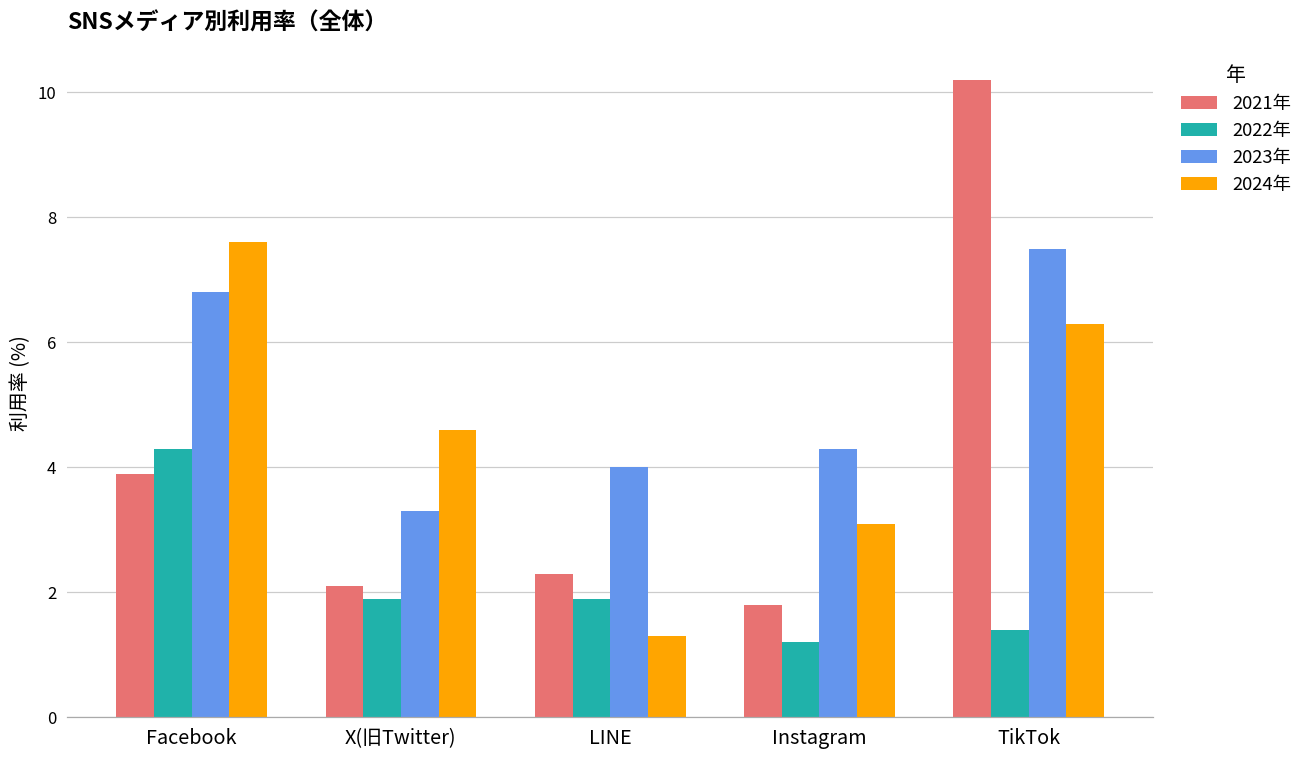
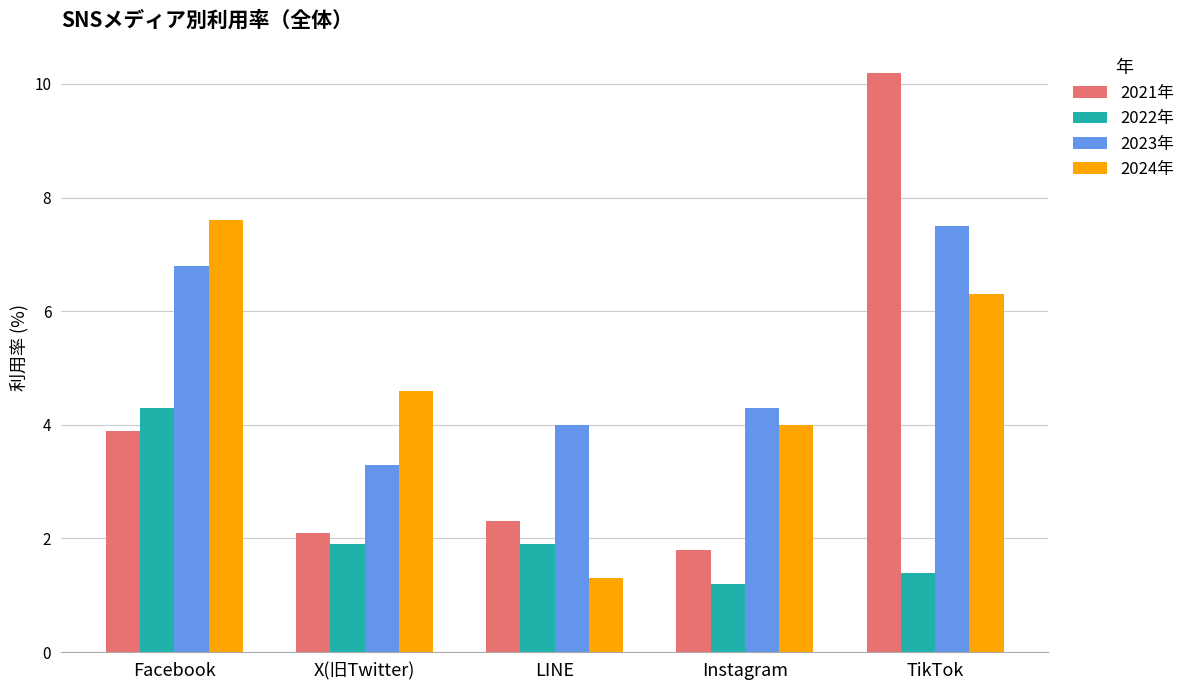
  {
    "2021年": {
      "Facebook": 3.9,
      "X(旧Twitter)": 2.1,
      "LINE": 2.3,
      "Instagram": 1.8,
      "TikTok": 10.2
    },
    "2022年": {
      "Facebook": 4.3,
      "X(旧Twitter)": 1.9,
      "LINE": 1.9,
      "Instagram": 1.2,
      "TikTok": 1.4
    },
    "2023年": {
      "Facebook": 6.8,
      "X(旧Twitter)": 3.3,
      "LINE": 4.0,
      "Instagram": 4.3,
      "TikTok": 7.5
    },
    "2024年": {
      "Facebook": 7.6,
      "X(旧Twitter)": 4.6,
      "LINE": 1.3,
-     "Instagram": 3.1,
+     "Instagram": 4.0,
      "TikTok": 6.3
    }
  }
